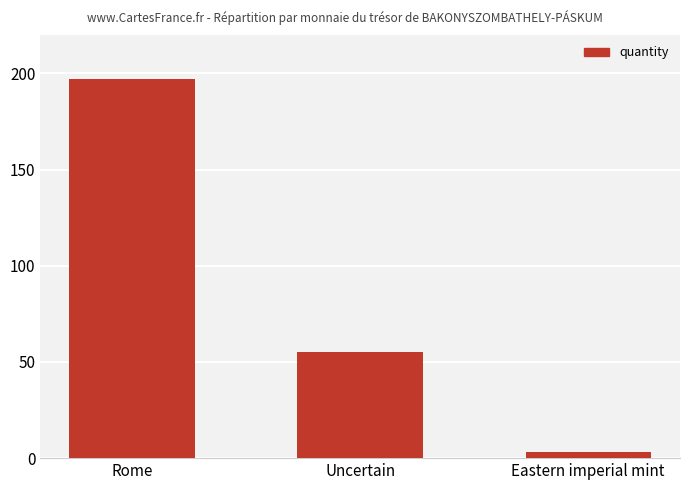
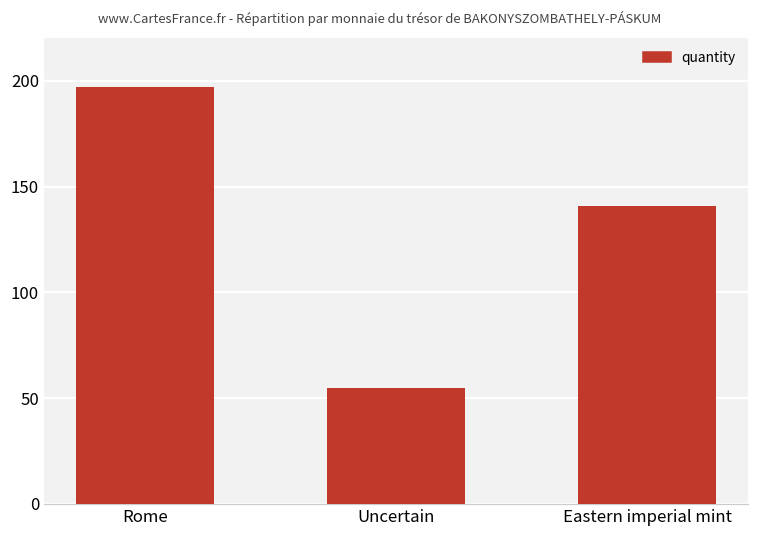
  {
    "Rome": 197,
    "Uncertain": 55,
-   "Eastern imperial mint": 3
+   "Eastern imperial mint": 141
  }
